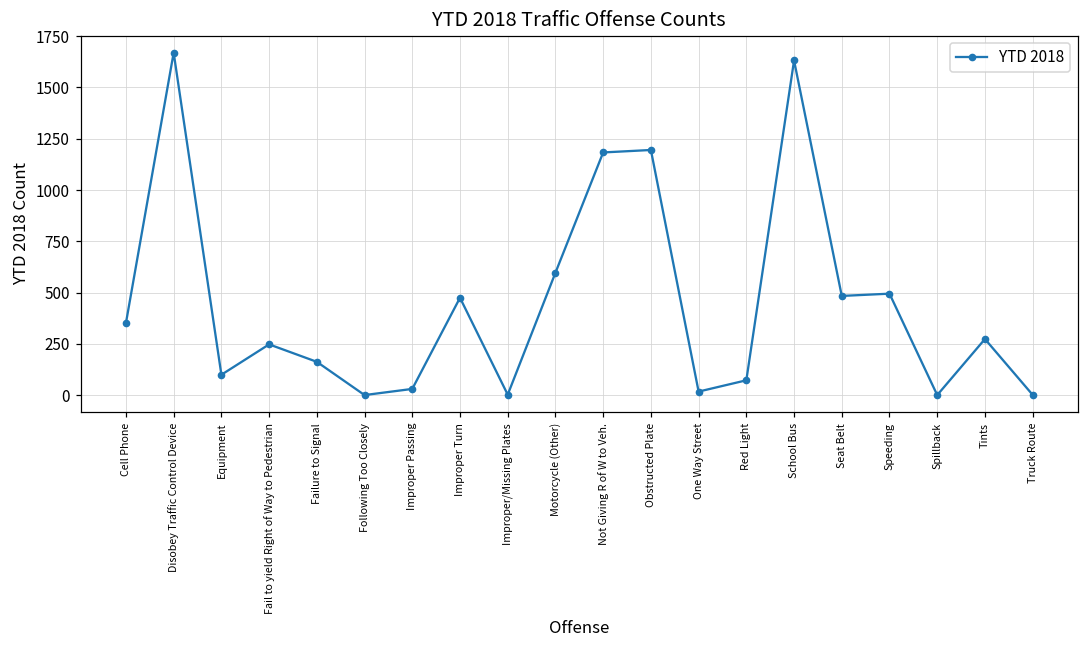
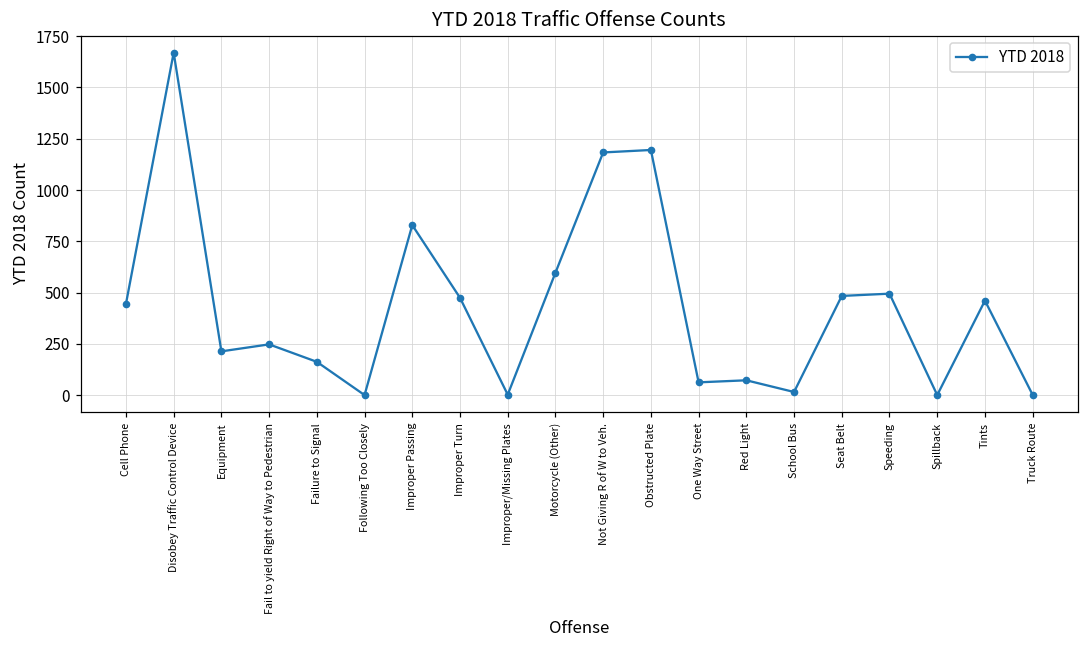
  {
-   "Cell Phone": 350,
+   "Cell Phone": 450,
    "Disobey Traffic Control Device": 1670,
-   "Equipment": 100,
+   "Equipment": 210,
    "Fail to yield Right of Way to Pedestrian": 250,
    "Failure to Signal": 160,
    "Following Too Closely": 0,
-   "Improper Passing": 30,
+   "Improper Passing": 830,
    "Improper Turn": 480,
    "Improper/Missing Plates": 0,
    "Motorcycle (Other)": 600,
    "Not Giving R of W to Veh.": 1180,
    "Obstructed Plate": 1200,
-   "One Way Street": 20,
+   "One Way Street": 60,
    "Red Light": 70,
-   "School Bus": 1630,
+   "School Bus": 20,
    "Seat Belt": 480,
    "Speeding": 500,
    "Spillback": 0,
-   "Tints": 270,
+   "Tints": 460,
    "Truck Route": 0
  }
